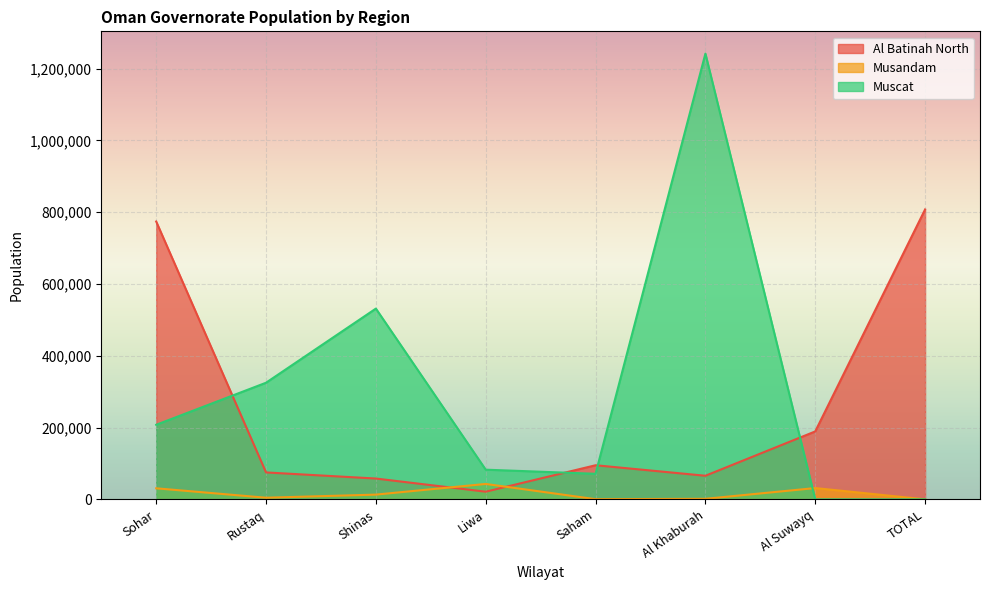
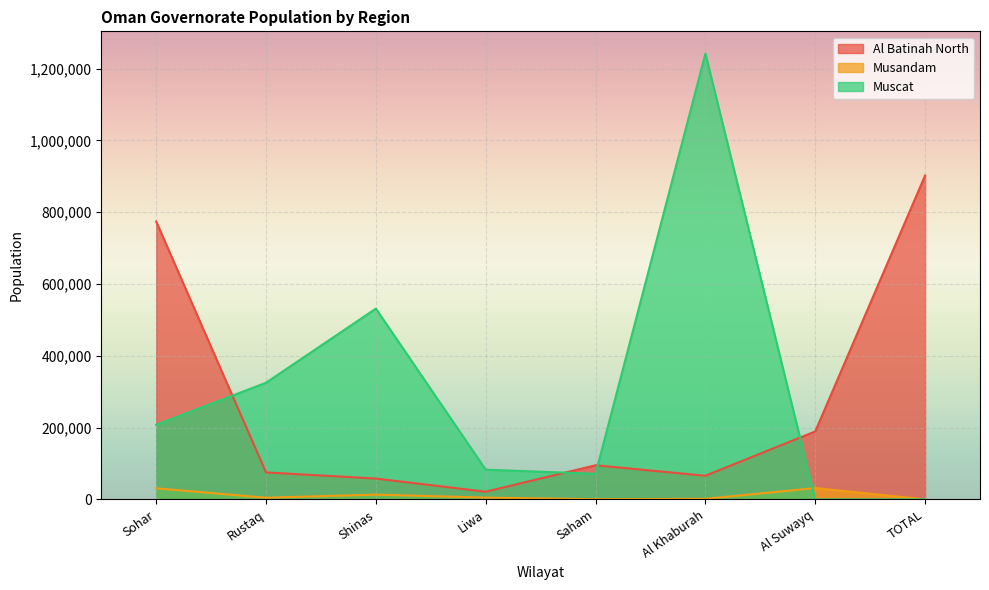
  {
    "Al Batinah North": {
      "Sohar": "770,000",
      "Rustaq": "80,000",
      "Shinas": "60,000",
      "Liwa": "20,000",
      "Saham": "100,000",
      "Al Khaburah": "70,000",
      "Al Suwayq": "190,000",
-     "TOTAL": "810,000"
+     "TOTAL": "900,000"
    },
    "Musandam": {
      "Sohar": "30,000",
      "Rustaq": "0",
      "Shinas": "10,000",
-     "Liwa": "40,000",
+     "Liwa": "0",
      "Saham": "0",
      "Al Khaburah": "0",
      "Al Suwayq": "30,000"
    },
    "Muscat": {
      "Sohar": "210,000",
      "Rustaq": "320,000",
      "Shinas": "530,000",
      "Liwa": "80,000",
      "Saham": "70,000",
      "Al Khaburah": "1,240,000",
      "Al Suwayq": "0"
    }
  }
